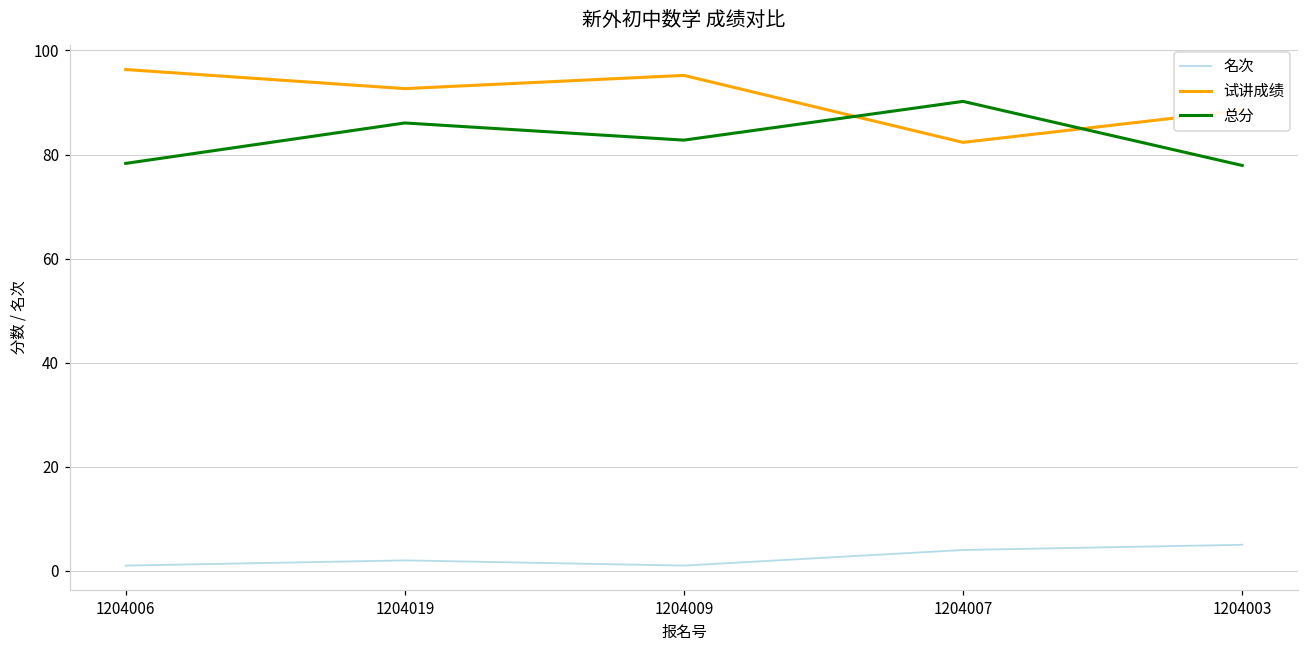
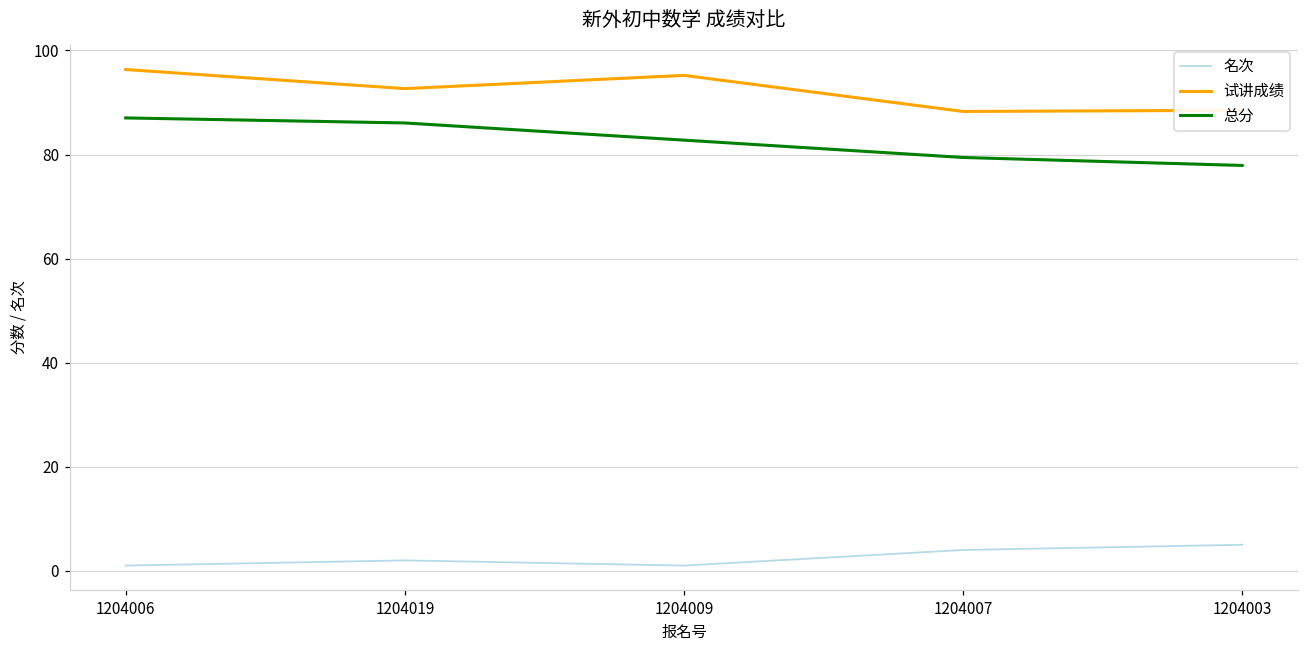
  {
    "名次": {
      "1204006": 1,
      "1204019": 2,
      "1204009": 1,
      "1204007": 4,
      "1204003": 5
    },
    "试讲成绩": {
      "1204006": 96,
      "1204019": 93,
      "1204009": 95,
-     "1204007": 82
+     "1204007": 88
    },
    "总分": {
-     "1204006": 78,
+     "1204006": 87,
      "1204019": 86,
      "1204009": 83,
-     "1204007": 90,
+     "1204007": 79,
      "1204003": 78
    }
  }
